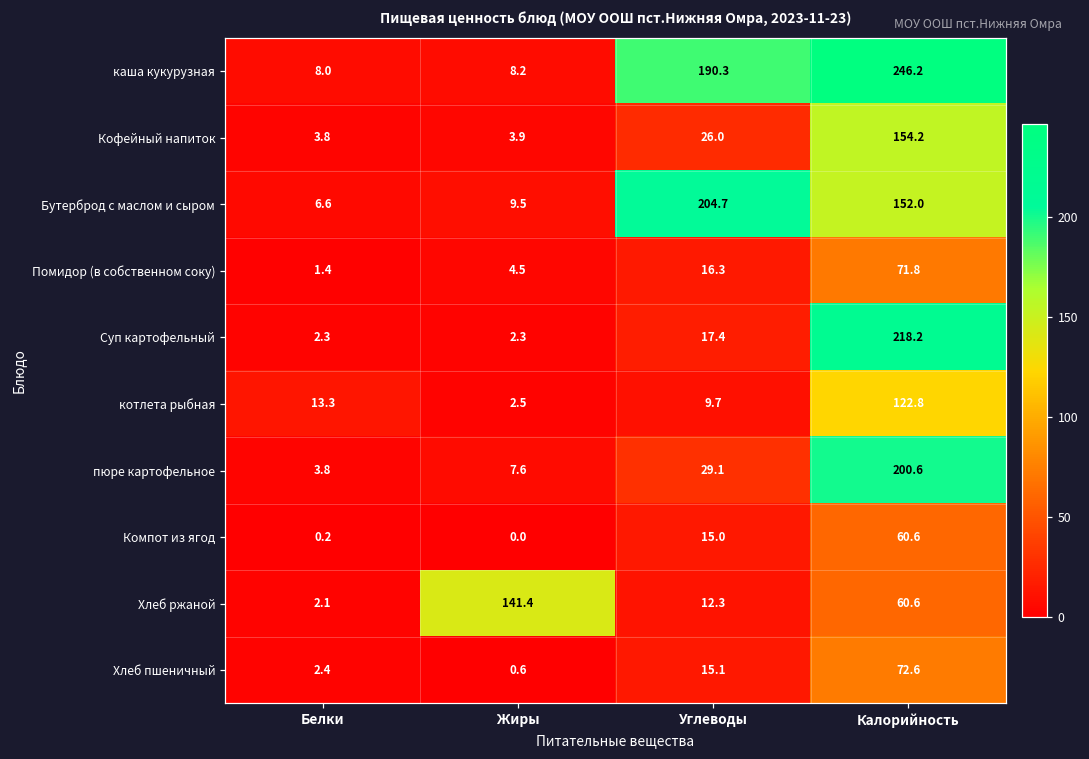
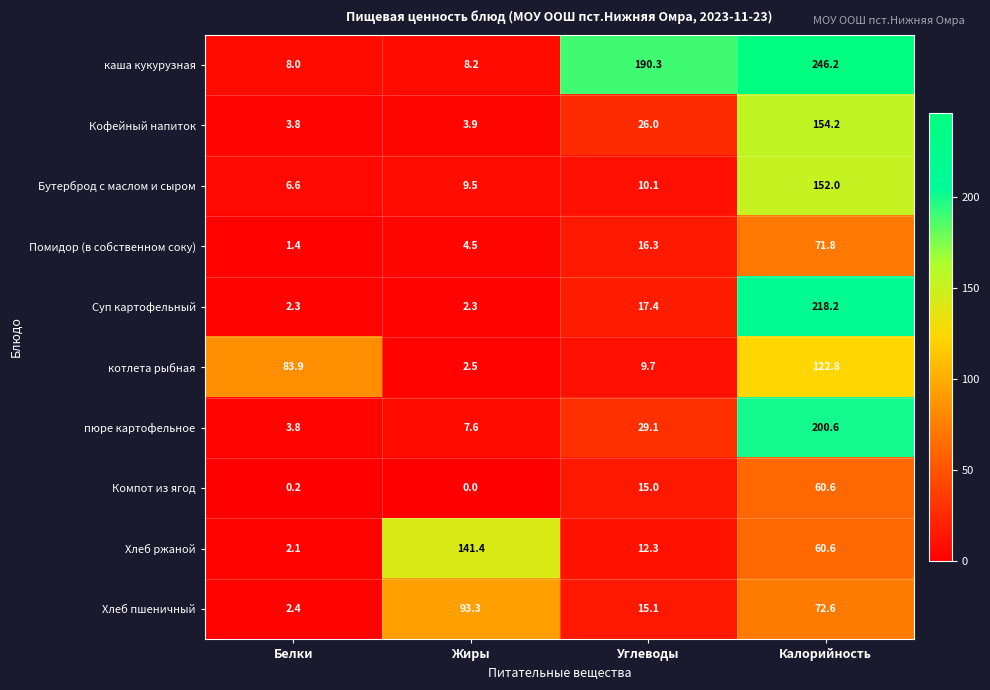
  {
    "каша кукурузная": {
      "Белки": 8.0,
      "Жиры": 8.2,
      "Углеводы": 190.3,
      "Калорийность": 246.2
    },
    "Кофейный напиток": {
      "Белки": 3.8,
      "Жиры": 3.9,
      "Углеводы": 26.0,
      "Калорийность": 154.2
    },
    "Бутерброд с маслом и сыром": {
      "Белки": 6.6,
      "Жиры": 9.5,
-     "Углеводы": 204.7,
+     "Углеводы": 10.1,
      "Калорийность": 152.0
    },
    "Помидор (в собственном соку)": {
      "Белки": 1.4,
      "Жиры": 4.5,
      "Углеводы": 16.3,
      "Калорийность": 71.8
    },
    "Суп картофельный": {
      "Белки": 2.3,
      "Жиры": 2.3,
      "Углеводы": 17.4,
      "Калорийность": 218.2
    },
    "котлета рыбная": {
-     "Белки": 13.3,
+     "Белки": 83.9,
      "Жиры": 2.5,
      "Углеводы": 9.7,
      "Калорийность": 122.8
    },
    "пюре картофельное": {
      "Белки": 3.8,
      "Жиры": 7.6,
      "Углеводы": 29.1,
      "Калорийность": 200.6
    },
    "Компот из ягод": {
      "Белки": 0.2,
      "Жиры": 0.0,
      "Углеводы": 15.0,
      "Калорийность": 60.6
    },
    "Хлеб ржаной": {
      "Белки": 2.1,
      "Жиры": 141.4,
      "Углеводы": 12.3,
      "Калорийность": 60.6
    },
    "Хлеб пшеничный": {
      "Белки": 2.4,
-     "Жиры": 0.6,
+     "Жиры": 93.3,
      "Углеводы": 15.1,
      "Калорийность": 72.6
    }
  }
